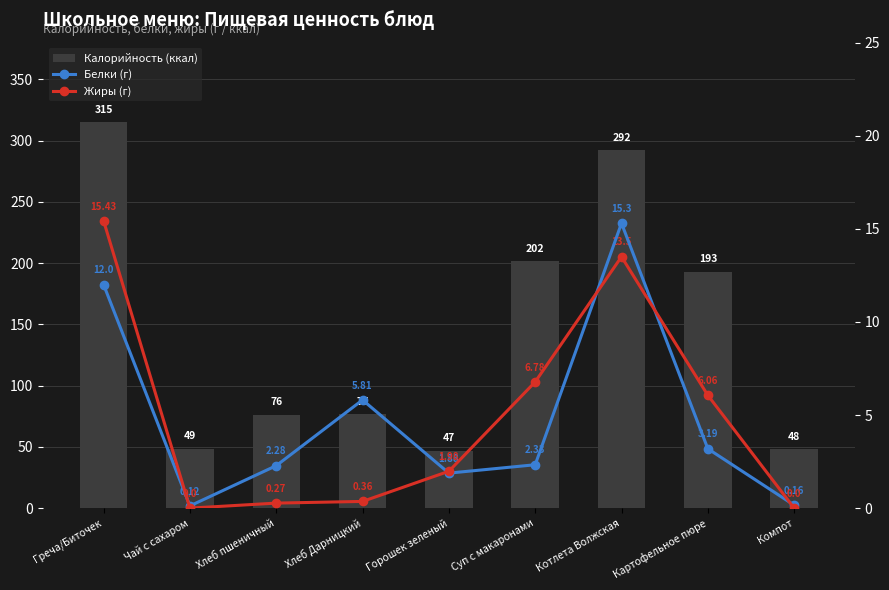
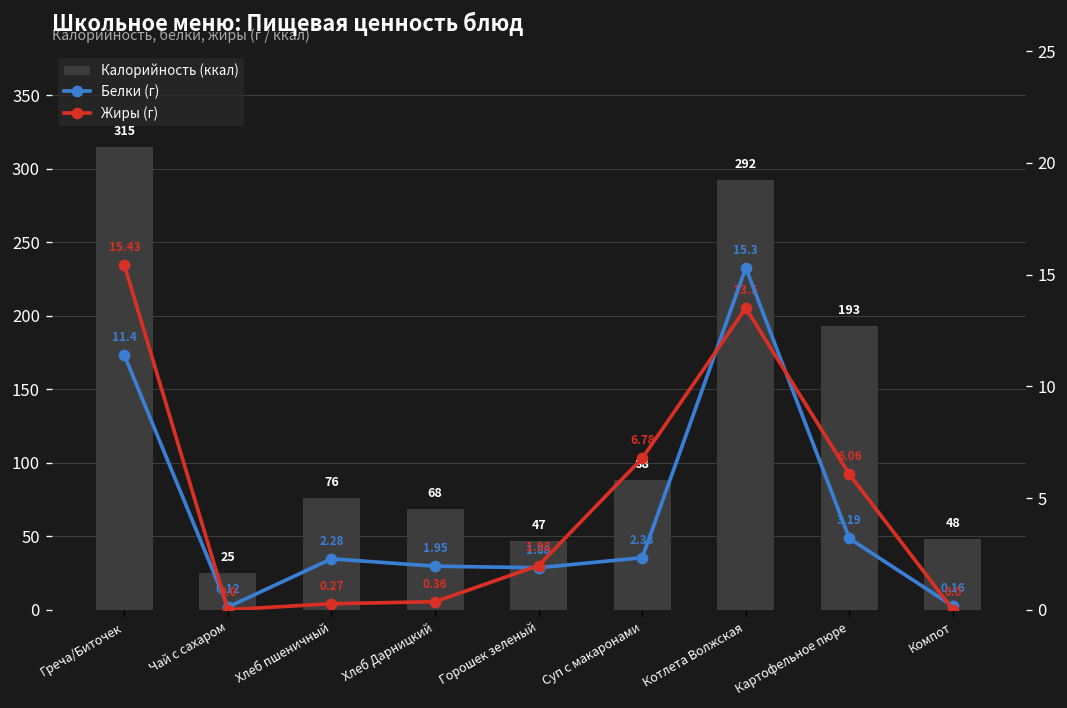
  {
    "Калорийность (ккал)": {
      "Греча/Биточек": 315,
-     "Чай с сахаром": 49,
+     "Чай с сахаром": 25,
      "Хлеб пшеничный": 76,
-     "Хлеб Дарницкий": 77,
+     "Хлеб Дарницкий": 68,
      "Горошек зеленый": 47,
-     "Суп с макаронами": 202,
+     "Суп с макаронами": 88,
      "Котлета Волжская": 292,
      "Картофельное пюре": 193,
      "Компот": 48
    },
    "Белки (г)": {
-     "Греча/Биточек": 12.0,
+     "Греча/Биточек": 11.4,
      "Хлеб пшеничный": 2.28,
-     "Хлеб Дарницкий": 5.81,
+     "Хлеб Дарницкий": 1.95,
      "Суп с макаронами": 2.33,
      "Котлета Волжская": 15.3,
      "Картофельное пюре": 3.19
    },
    "Жиры (г)": {
      "Греча/Биточек": 15.43,
      "Хлеб пшеничный": 0.27,
      "Хлеб Дарницкий": 0.36,
      "Суп с макаронами": 6.78,
      "Котлета Волжская": 13.5,
      "Картофельное пюре": 6.06
    }
  }
